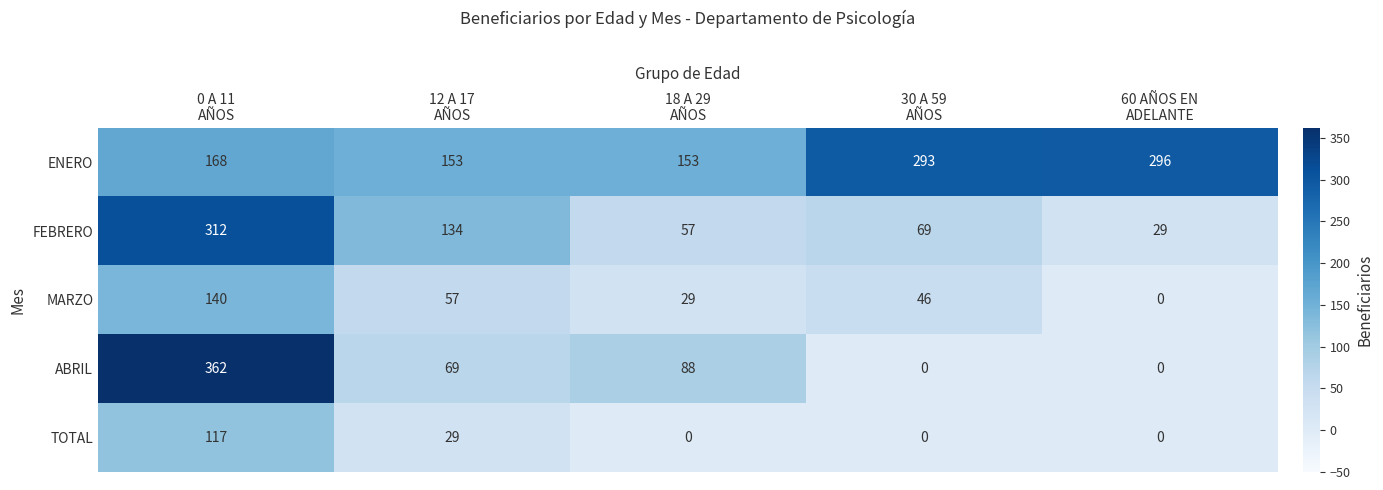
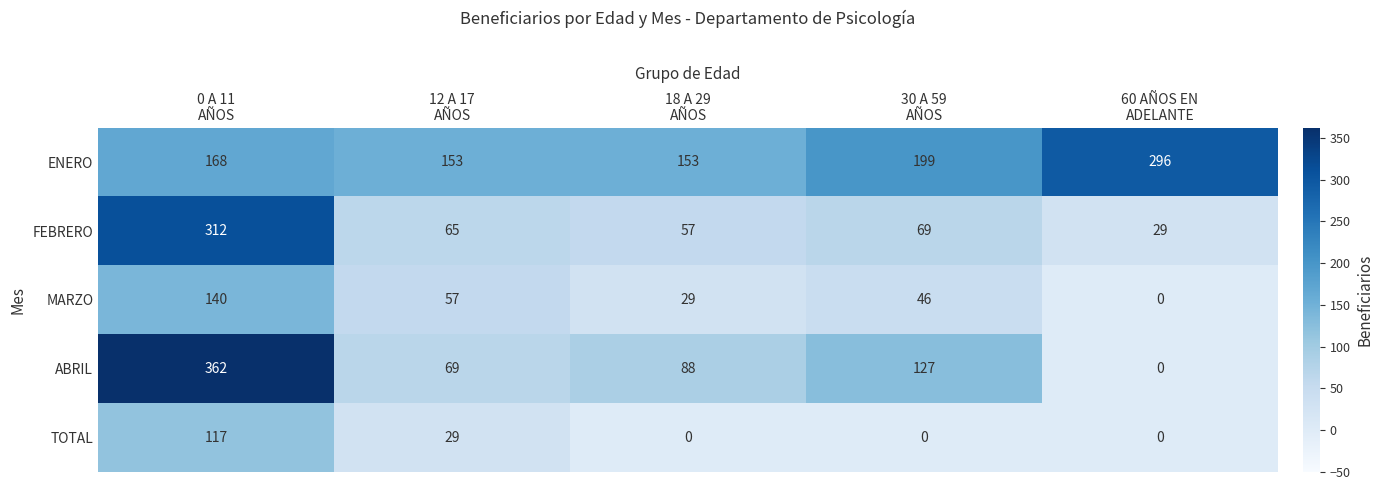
  {
    "ENERO": {
      "0 A 11 AÑOS": 168,
      "12 A 17 AÑOS": 153,
      "18 A 29 AÑOS": 153,
-     "30 A 59 AÑOS": 293,
+     "30 A 59 AÑOS": 199,
      "60 AÑOS EN ADELANTE": 296
    },
    "FEBRERO": {
      "0 A 11 AÑOS": 312,
-     "12 A 17 AÑOS": 134,
+     "12 A 17 AÑOS": 65,
      "18 A 29 AÑOS": 57,
      "30 A 59 AÑOS": 69,
      "60 AÑOS EN ADELANTE": 29
    },
    "MARZO": {
      "0 A 11 AÑOS": 140,
      "12 A 17 AÑOS": 57,
      "18 A 29 AÑOS": 29,
      "30 A 59 AÑOS": 46,
      "60 AÑOS EN ADELANTE": 0
    },
    "ABRIL": {
      "0 A 11 AÑOS": 362,
      "12 A 17 AÑOS": 69,
      "18 A 29 AÑOS": 88,
-     "30 A 59 AÑOS": 0,
+     "30 A 59 AÑOS": 127,
      "60 AÑOS EN ADELANTE": 0
    },
    "TOTAL": {
      "0 A 11 AÑOS": 117,
      "12 A 17 AÑOS": 29,
      "18 A 29 AÑOS": 0,
      "30 A 59 AÑOS": 0,
      "60 AÑOS EN ADELANTE": 0
    }
  }
